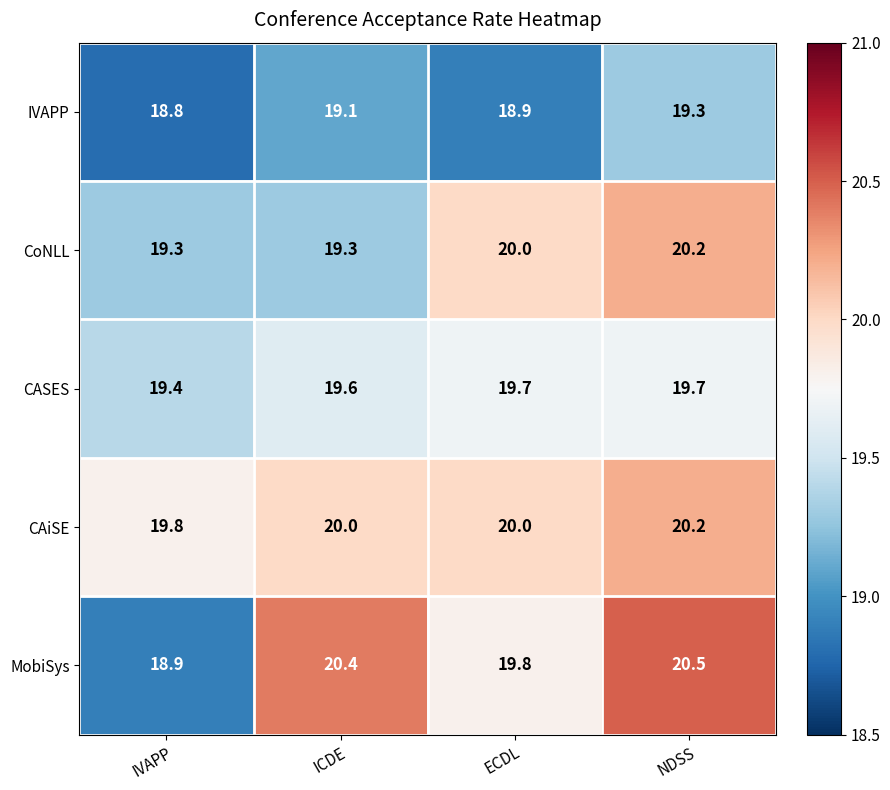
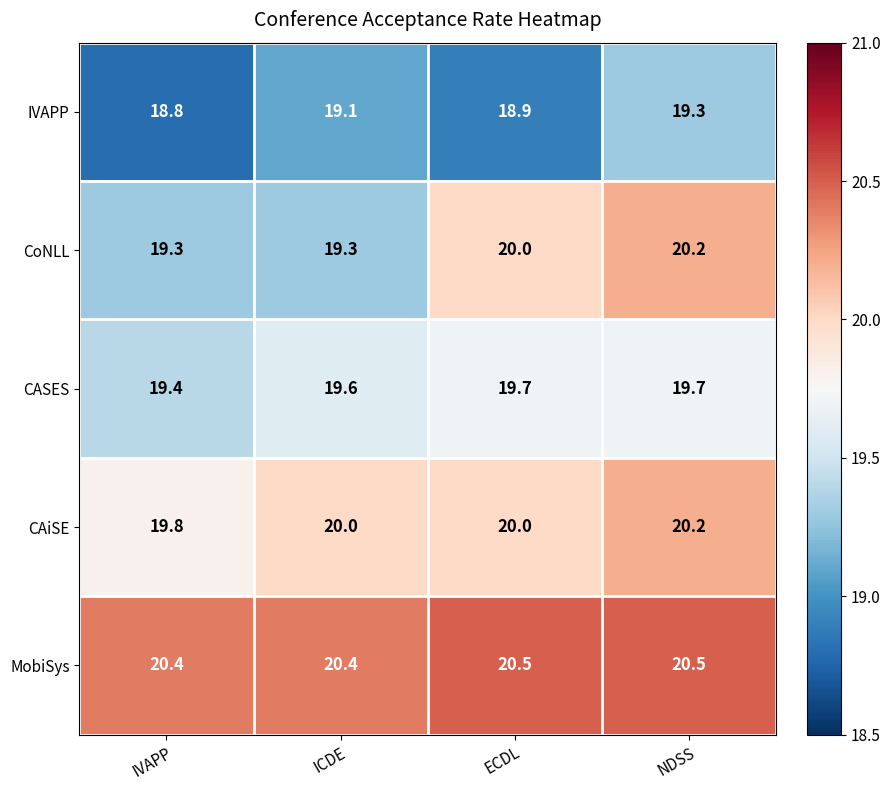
  {
    "IVAPP": {
      "IVAPP": 18.8,
      "ICDE": 19.1,
      "ECDL": 18.9,
      "NDSS": 19.3
    },
    "CoNLL": {
      "IVAPP": 19.3,
      "ICDE": 19.3,
      "ECDL": 20.0,
      "NDSS": 20.2
    },
    "CASES": {
      "IVAPP": 19.4,
      "ICDE": 19.6,
      "ECDL": 19.7,
      "NDSS": 19.7
    },
    "CAiSE": {
      "IVAPP": 19.8,
      "ICDE": 20.0,
      "ECDL": 20.0,
      "NDSS": 20.2
    },
    "MobiSys": {
-     "IVAPP": 18.9,
+     "IVAPP": 20.4,
      "ICDE": 20.4,
-     "ECDL": 19.8,
+     "ECDL": 20.5,
      "NDSS": 20.5
    }
  }
